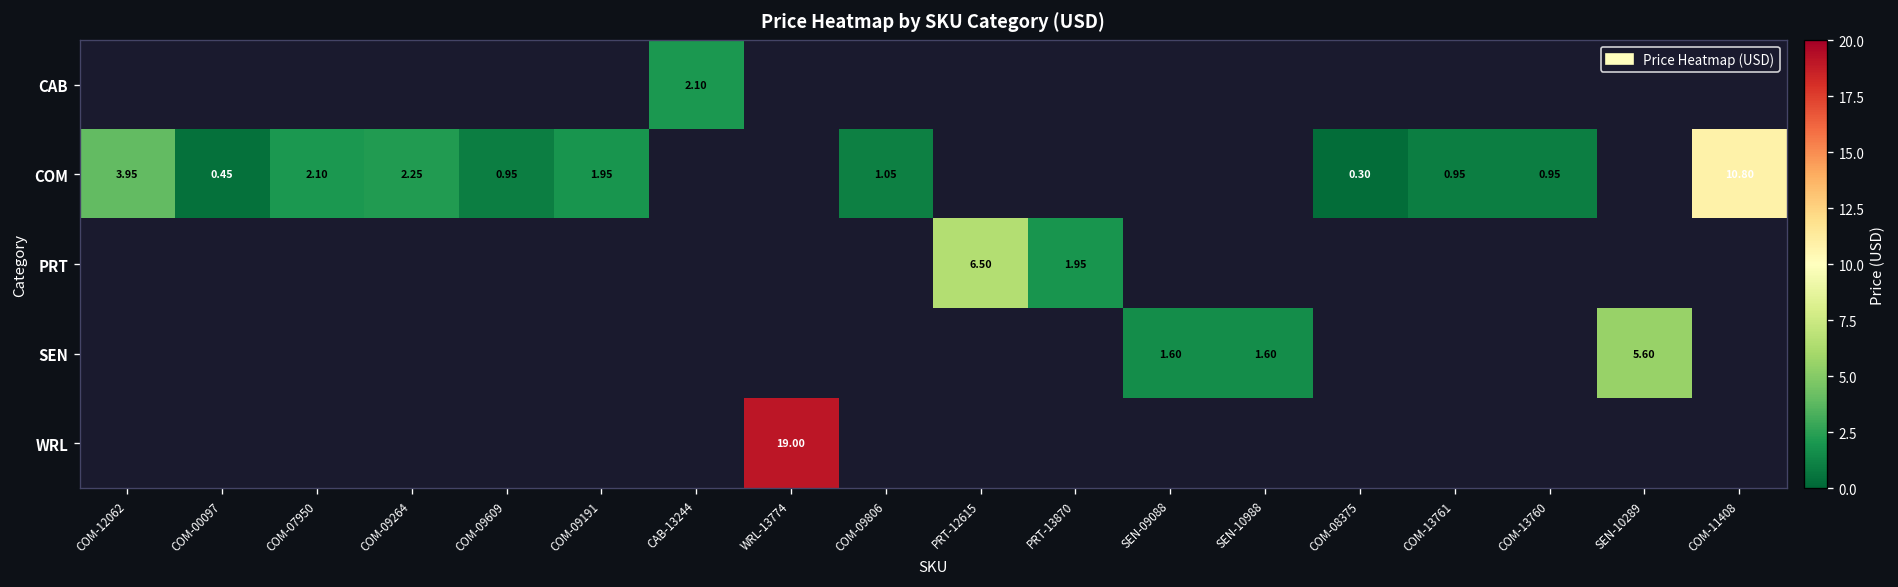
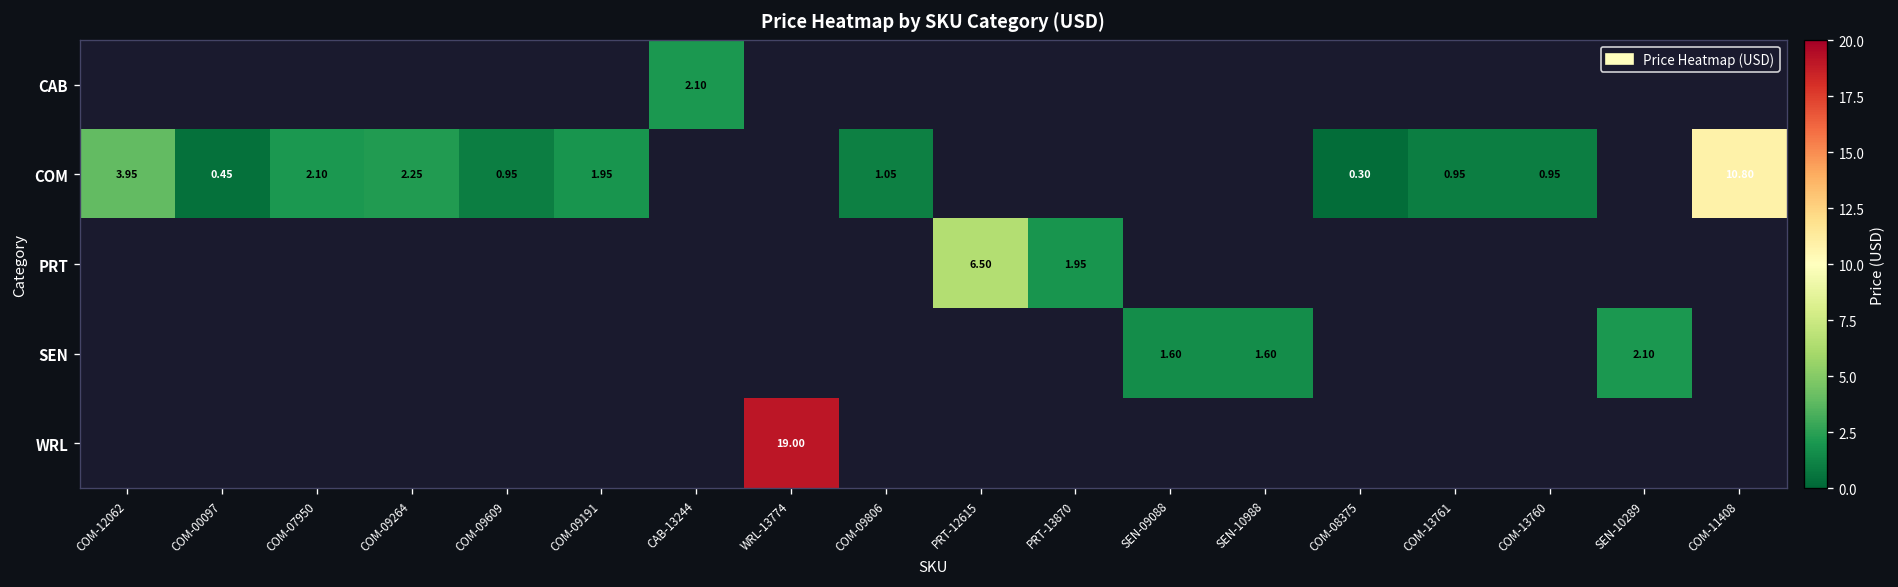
  {
    "CAB": {
      "CAB-13244": 2.10
    },
    "COM": {
      "COM-12062": 3.95,
      "COM-00097": 0.45,
      "COM-07950": 2.10,
      "COM-09264": 2.25,
      "COM-09609": 0.95,
      "COM-09191": 1.95,
      "COM-09806": 1.05,
      "COM-08375": 0.30,
      "COM-13761": 0.95,
      "COM-13760": 0.95,
      "COM-11408": 10.80
    },
    "PRT": {
      "PRT-12615": 6.50,
      "PRT-13870": 1.95
    },
    "SEN": {
      "SEN-09088": 1.60,
      "SEN-10988": 1.60,
-     "SEN-10289": 5.60
+     "SEN-10289": 2.10
    },
    "WRL": {
      "WRL-13774": 19.00
    }
  }
